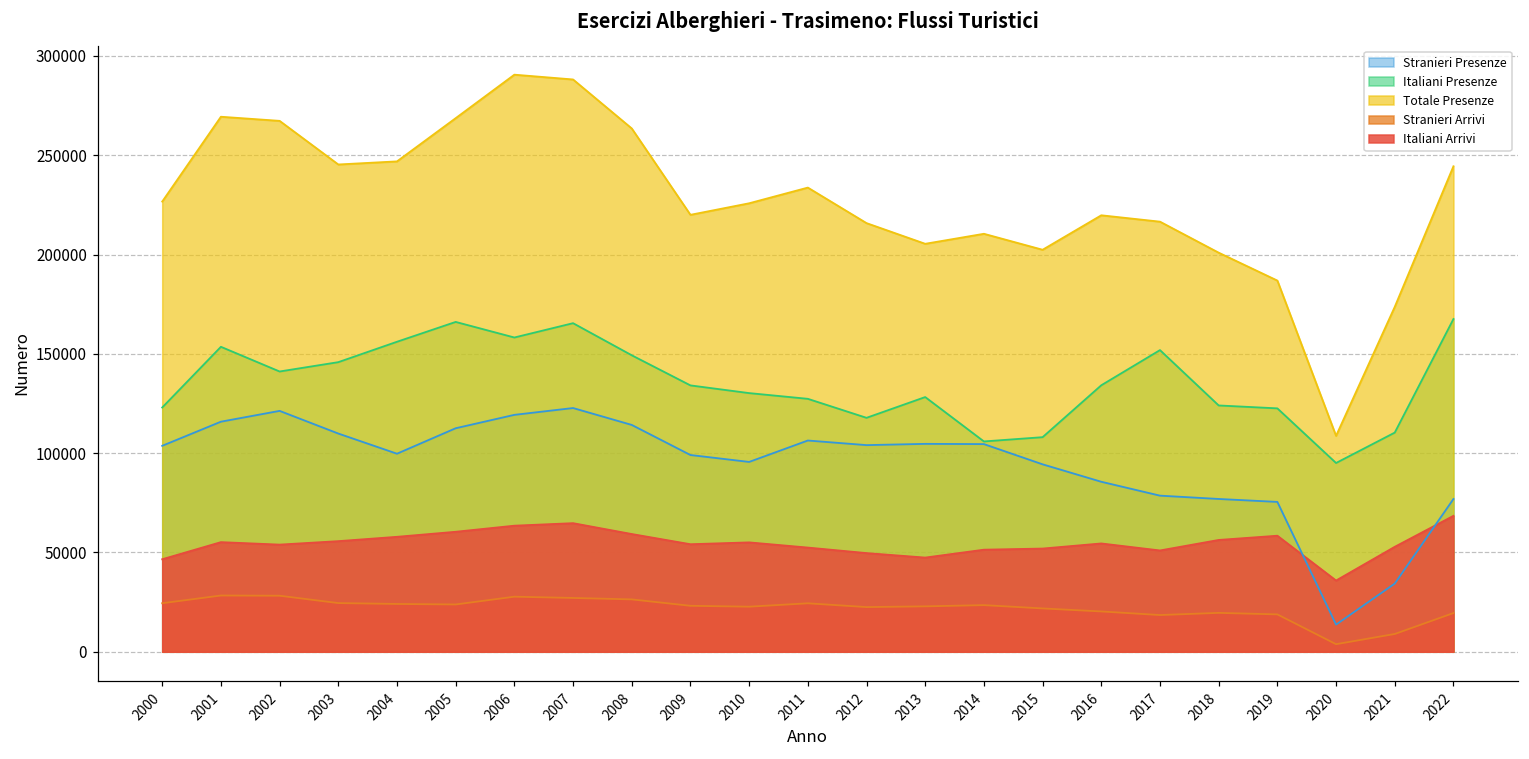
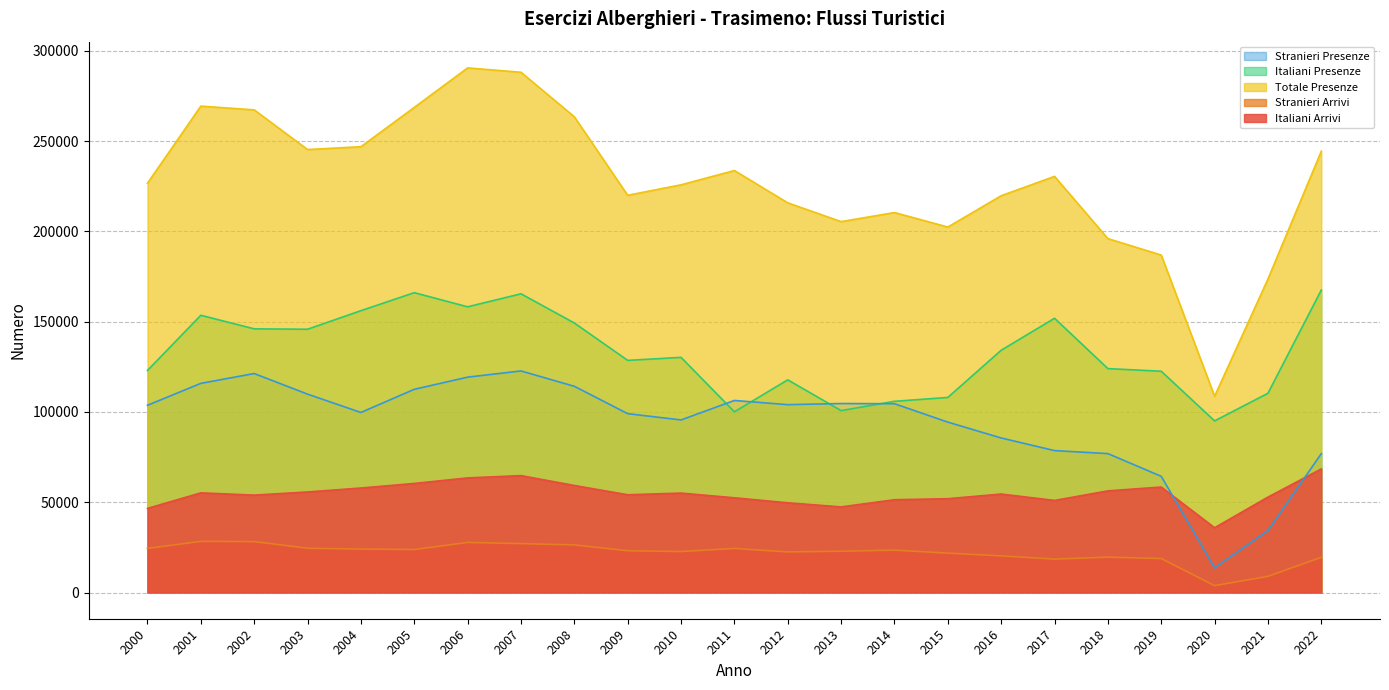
  {
    "Stranieri Presenze": {
      "2000": 104000,
      "2001": 116000,
      "2002": 121000,
      "2003": 110000,
      "2004": 100000,
      "2005": 113000,
      "2006": 119000,
      "2007": 123000,
      "2008": 114000,
      "2009": 99000,
      "2010": 96000,
      "2011": 106000,
      "2012": 104000,
      "2013": 105000,
      "2015": 94000,
      "2016": 86000,
      "2017": 79000,
      "2018": 77000,
-     "2019": 75000,
+     "2019": 64000,
      "2020": 14000,
      "2021": 34000,
      "2022": 77000
    },
    "Italiani Presenze": {
      "2000": 123000,
      "2001": 154000,
-     "2002": 141000,
+     "2002": 146000,
      "2003": 146000,
      "2004": 156000,
      "2005": 166000,
      "2006": 158000,
      "2007": 165000,
      "2008": 149000,
-     "2009": 134000,
+     "2009": 129000,
      "2010": 130000,
-     "2011": 127000,
+     "2011": 100000,
      "2012": 118000,
-     "2013": 128000,
+     "2013": 101000,
      "2015": 108000,
      "2016": 134000,
      "2017": 152000,
      "2018": 124000,
      "2019": 123000,
      "2020": 95000,
      "2021": 110000,
      "2022": 168000
    },
    "Totale Presenze": {
      "2000": 227000,
      "2001": 269000,
      "2002": 267000,
      "2003": 245000,
      "2004": 247000,
      "2005": 269000,
      "2006": 291000,
      "2007": 288000,
      "2008": 263000,
      "2009": 220000,
      "2010": 226000,
      "2011": 234000,
      "2012": 216000,
      "2013": 205000,
      "2014": 210000,
      "2015": 202000,
      "2016": 220000,
-     "2017": 217000,
-     "2018": 201000,
+     "2017": 230000,
+     "2018": 196000,
      "2019": 187000,
      "2020": 109000,
      "2021": 174000,
      "2022": 244000
    }
  }
